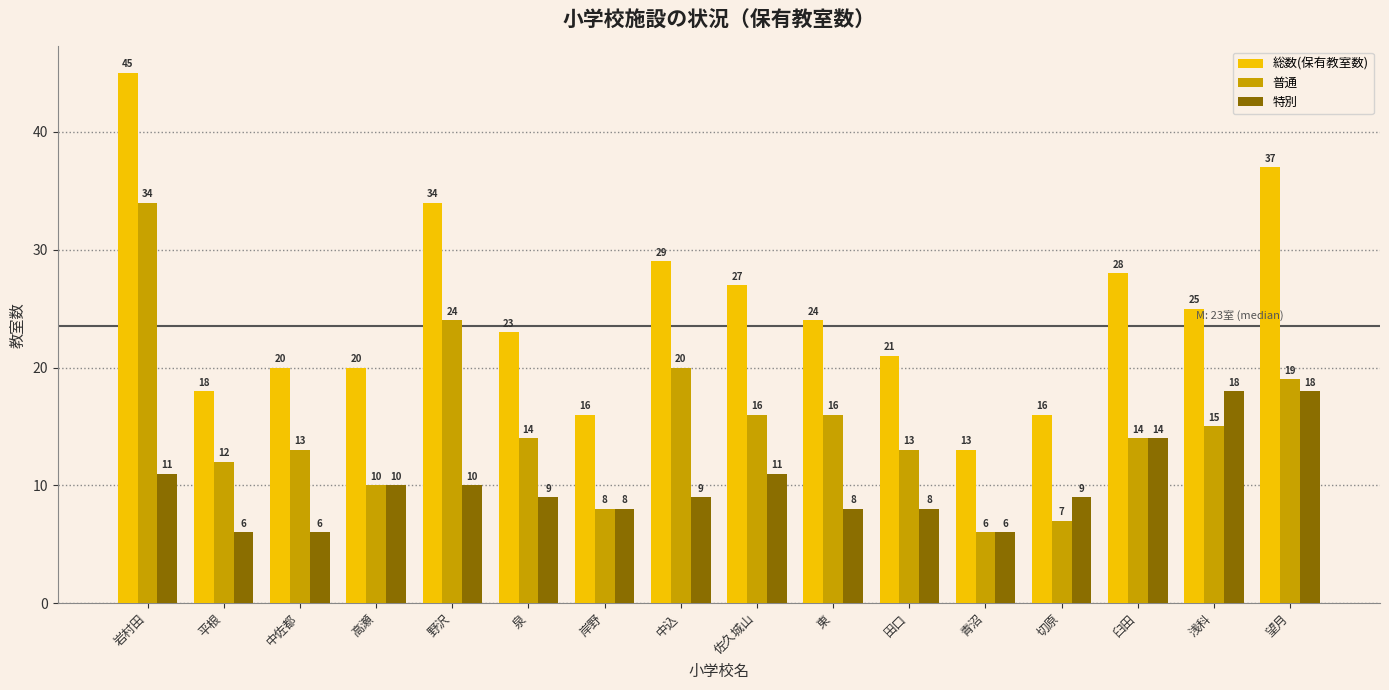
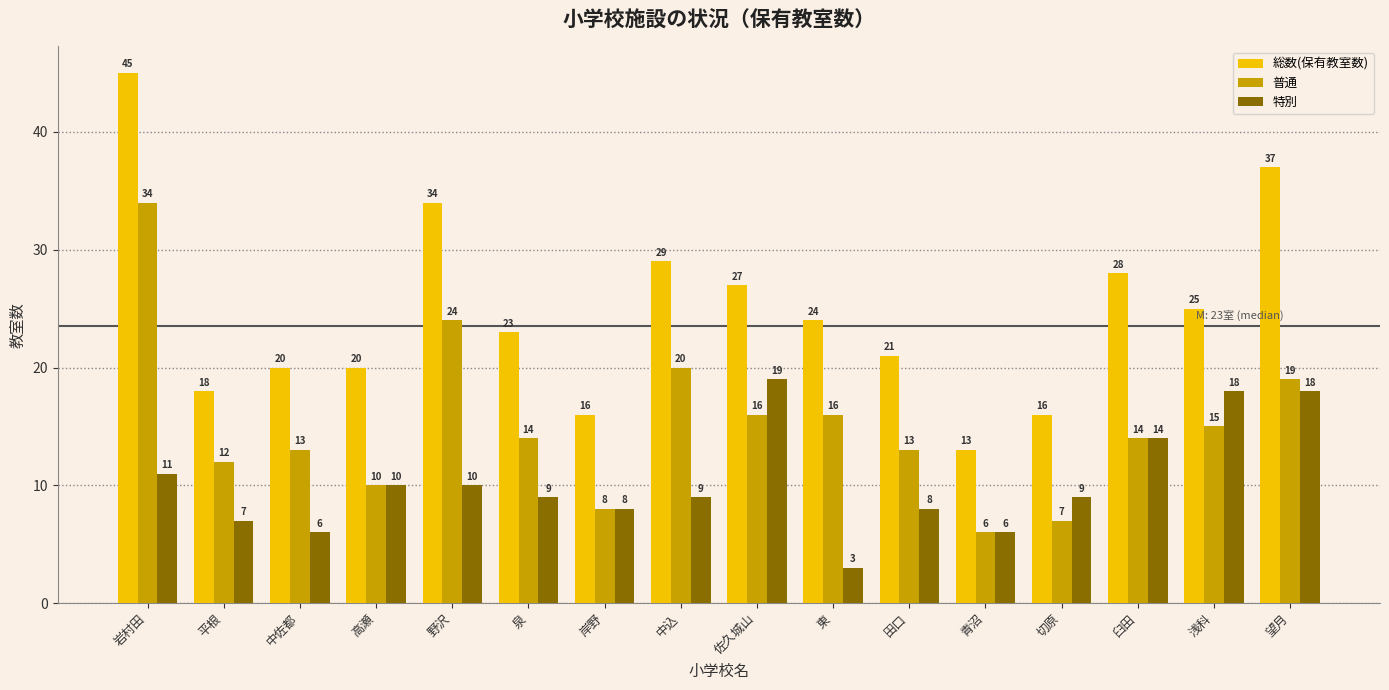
  {
    "特別": {
      "岩村田": 11,
-     "平根": 6,
+     "平根": 7,
      "中佐都": 6,
      "高瀬": 10,
      "野沢": 10,
      "泉": 9,
      "岸野": 8,
      "中込": 9,
-     "佐久城山": 11,
-     "東": 8,
+     "佐久城山": 19,
+     "東": 3,
      "田口": 8,
      "青沼": 6,
      "切原": 9,
      "臼田": 14,
      "浅科": 18,
      "望月": 18
    }
  }
